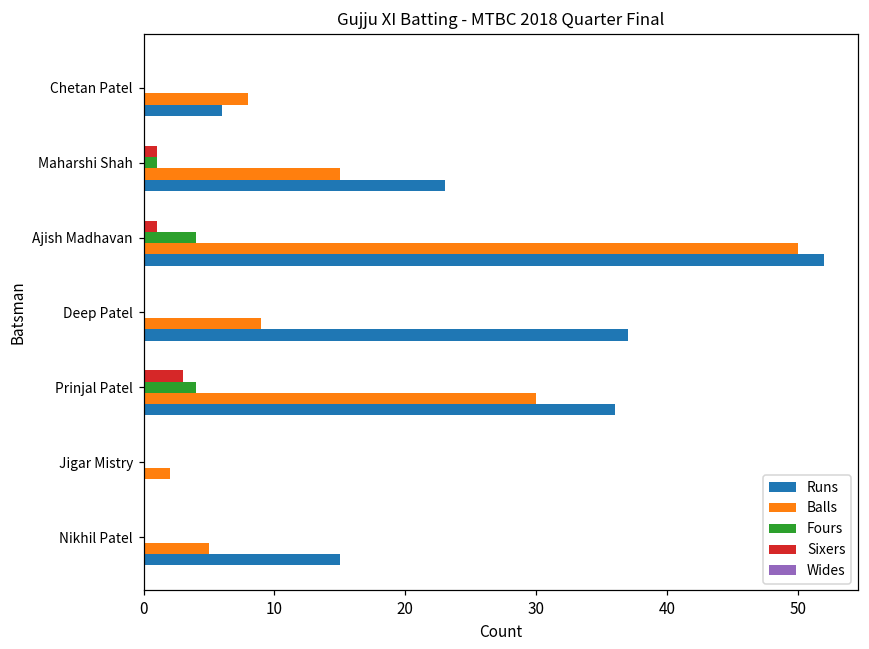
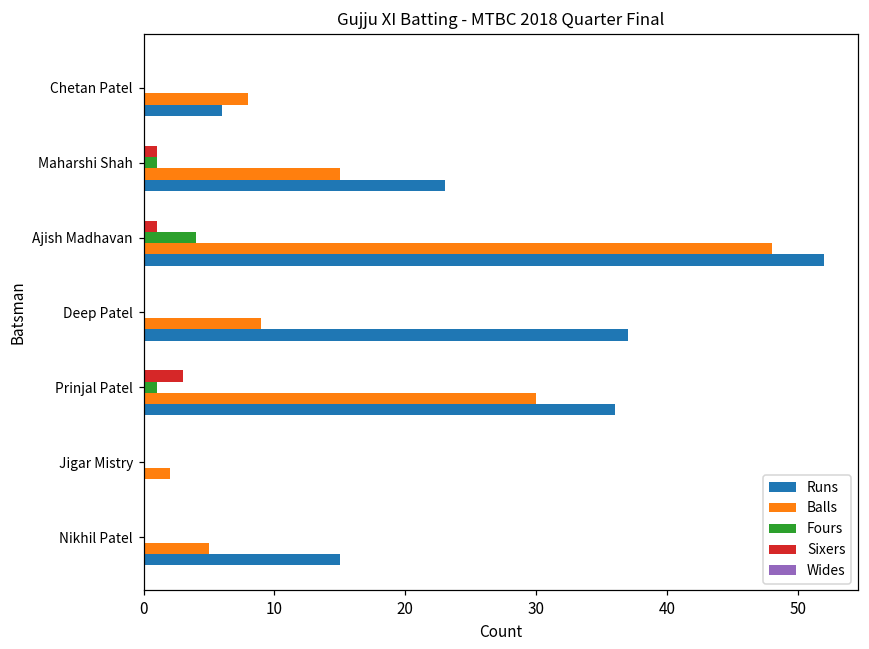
  {
    "Runs": {
      "Chetan Patel": 6,
      "Maharshi Shah": 23,
      "Ajish Madhavan": 52,
      "Deep Patel": 37,
      "Prinjal Patel": 36,
      "Jigar Mistry": 0,
      "Nikhil Patel": 15
    },
    "Balls": {
      "Chetan Patel": 8,
      "Maharshi Shah": 15,
-     "Ajish Madhavan": 50,
+     "Ajish Madhavan": 48,
      "Deep Patel": 9,
      "Prinjal Patel": 30,
      "Jigar Mistry": 2,
      "Nikhil Patel": 5
    },
    "Fours": {
      "Chetan Patel": 0,
      "Maharshi Shah": 1,
      "Ajish Madhavan": 4,
      "Deep Patel": 0,
-     "Prinjal Patel": 4,
+     "Prinjal Patel": 1,
      "Jigar Mistry": 0,
      "Nikhil Patel": 0
    },
    "Sixers": {
      "Chetan Patel": 0,
      "Maharshi Shah": 1,
      "Ajish Madhavan": 1,
      "Deep Patel": 0,
      "Prinjal Patel": 3,
      "Jigar Mistry": 0,
      "Nikhil Patel": 0
    },
    "Wides": {
      "Chetan Patel": 0,
      "Maharshi Shah": 0,
      "Ajish Madhavan": 0,
      "Deep Patel": 0,
      "Prinjal Patel": 0,
      "Jigar Mistry": 0,
      "Nikhil Patel": 0
    }
  }
